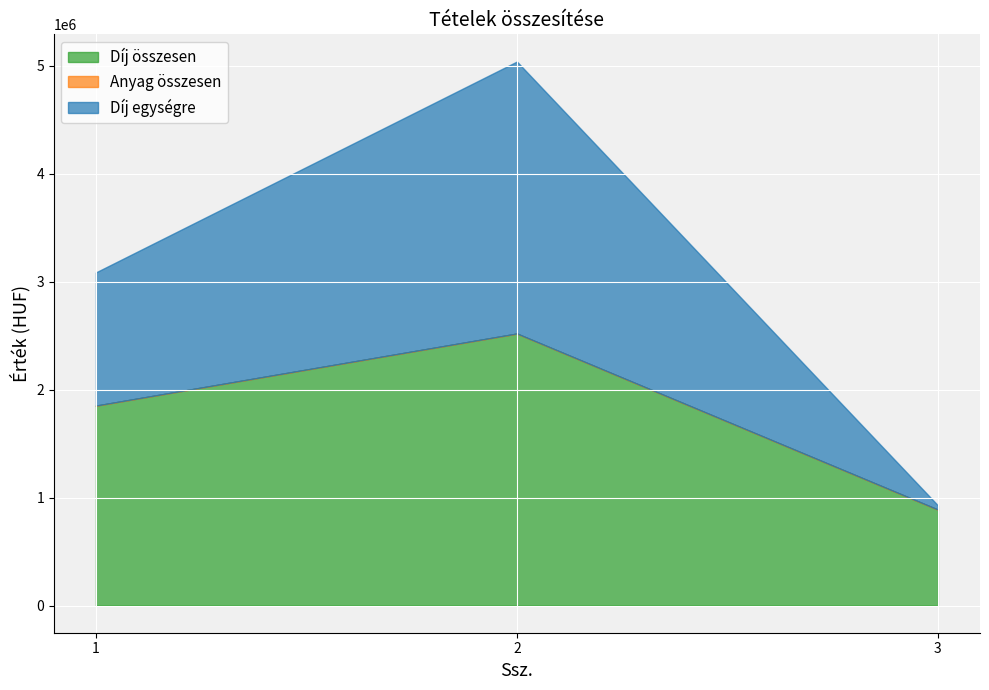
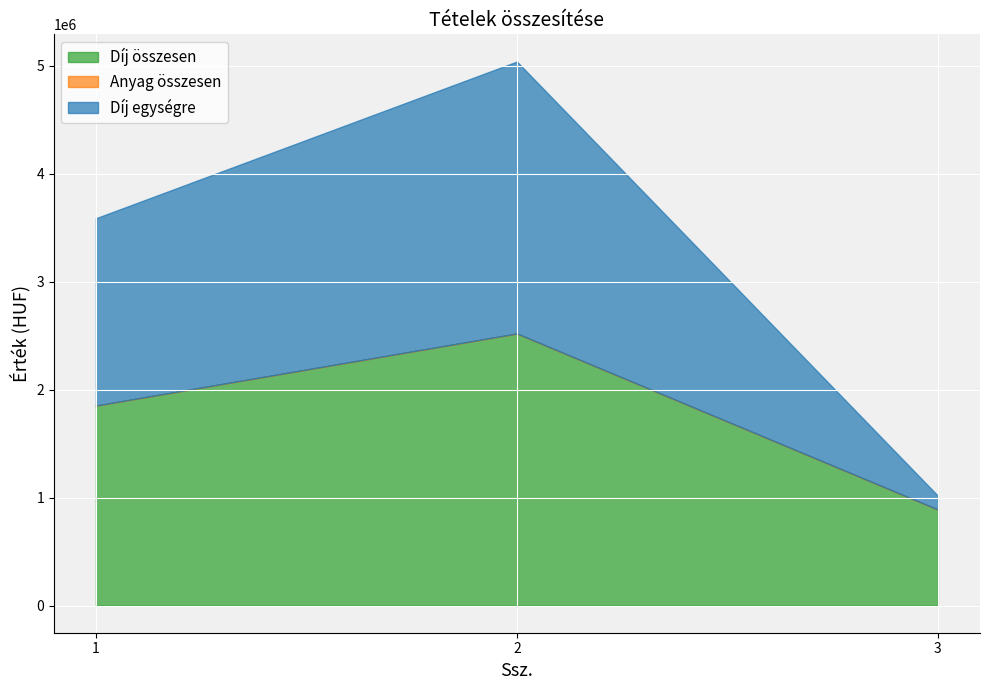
  {
    "Anyag összesen": {
      "1": 1850000,
      "2": 2520000,
      "3": 890000
    },
    "Díj egységre": {
-     "1": 1230000,
+     "1": 1740000,
      "2": 2520000,
-     "3": 40000
+     "3": 130000
    }
  }
